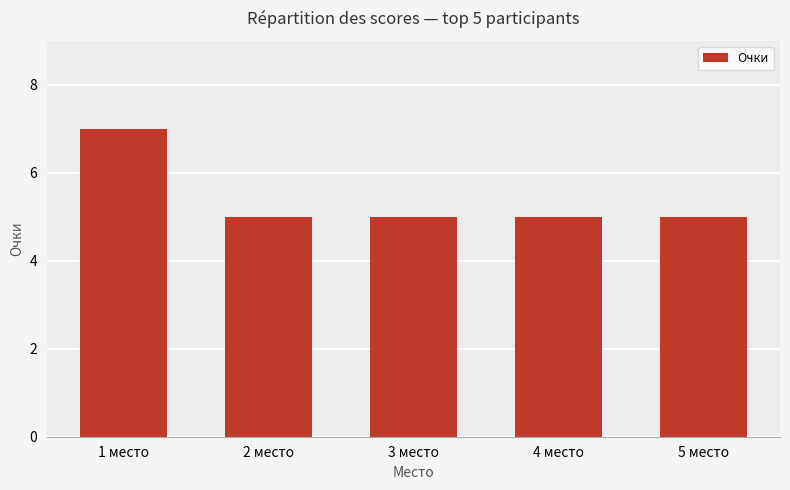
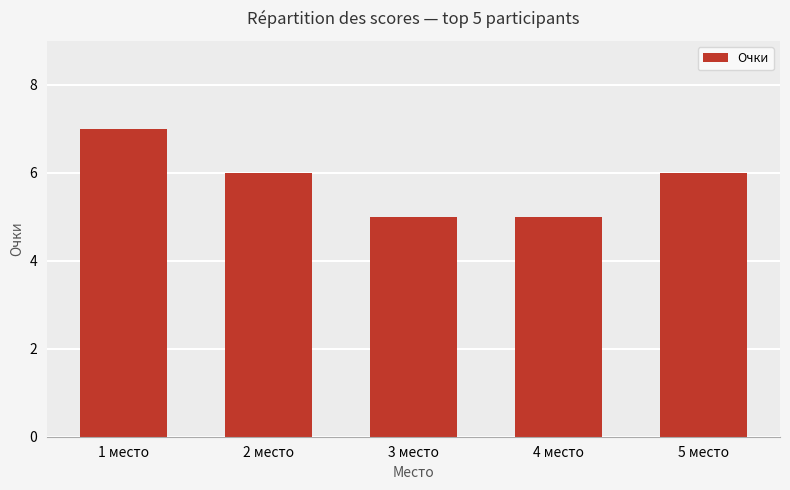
  {
    "1 место": 7,
-   "2 место": 5,
+   "2 место": 6,
    "3 место": 5,
    "4 место": 5,
-   "5 место": 5
+   "5 место": 6
  }
